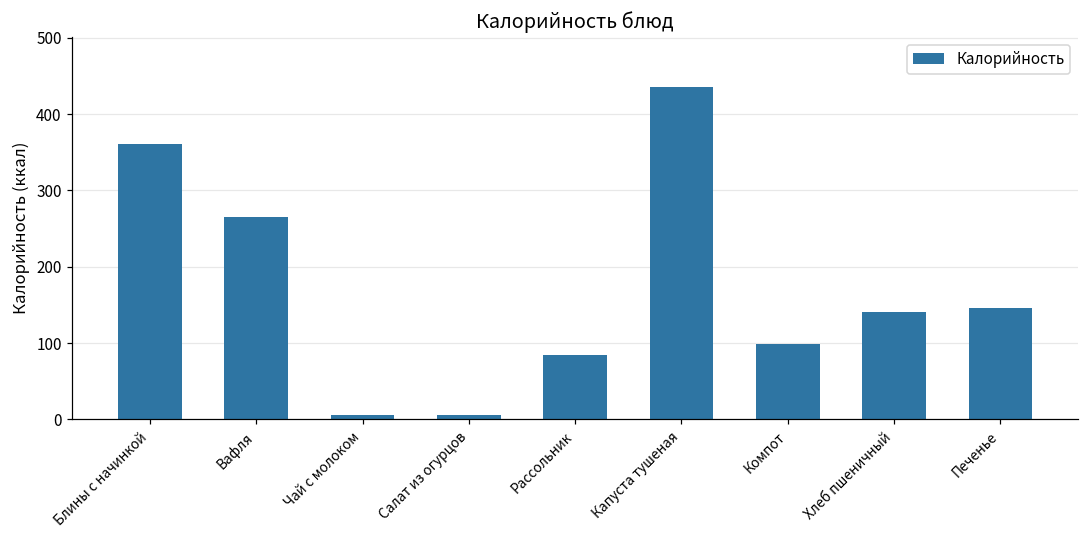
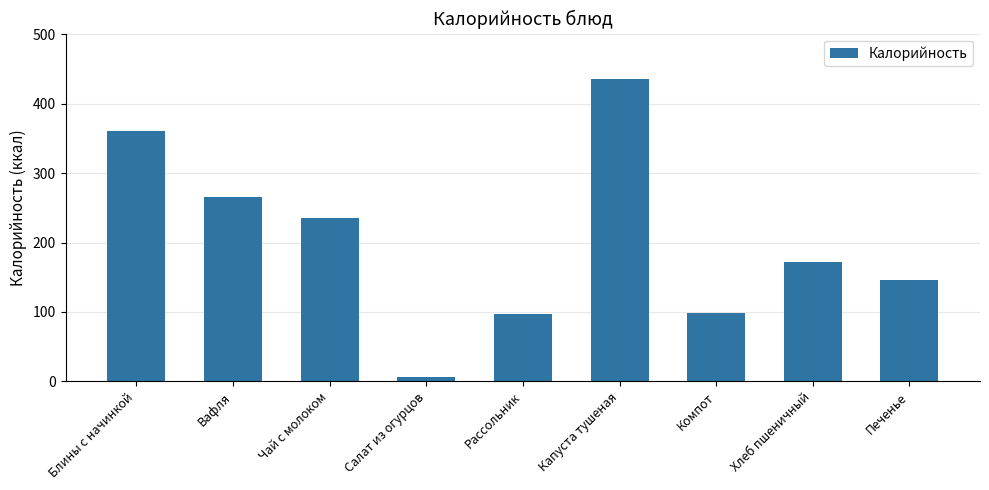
  {
    "Блины с начинкой": 360,
    "Вафля": 270,
-   "Чай с молоком": 10,
+   "Чай с молоком": 240,
    "Салат из огурцов": 10,
-   "Рассольник": 80,
+   "Рассольник": 100,
    "Капуста тушеная": 440,
    "Компот": 100,
-   "Хлеб пшеничный": 140,
+   "Хлеб пшеничный": 170,
    "Печенье": 150
  }
